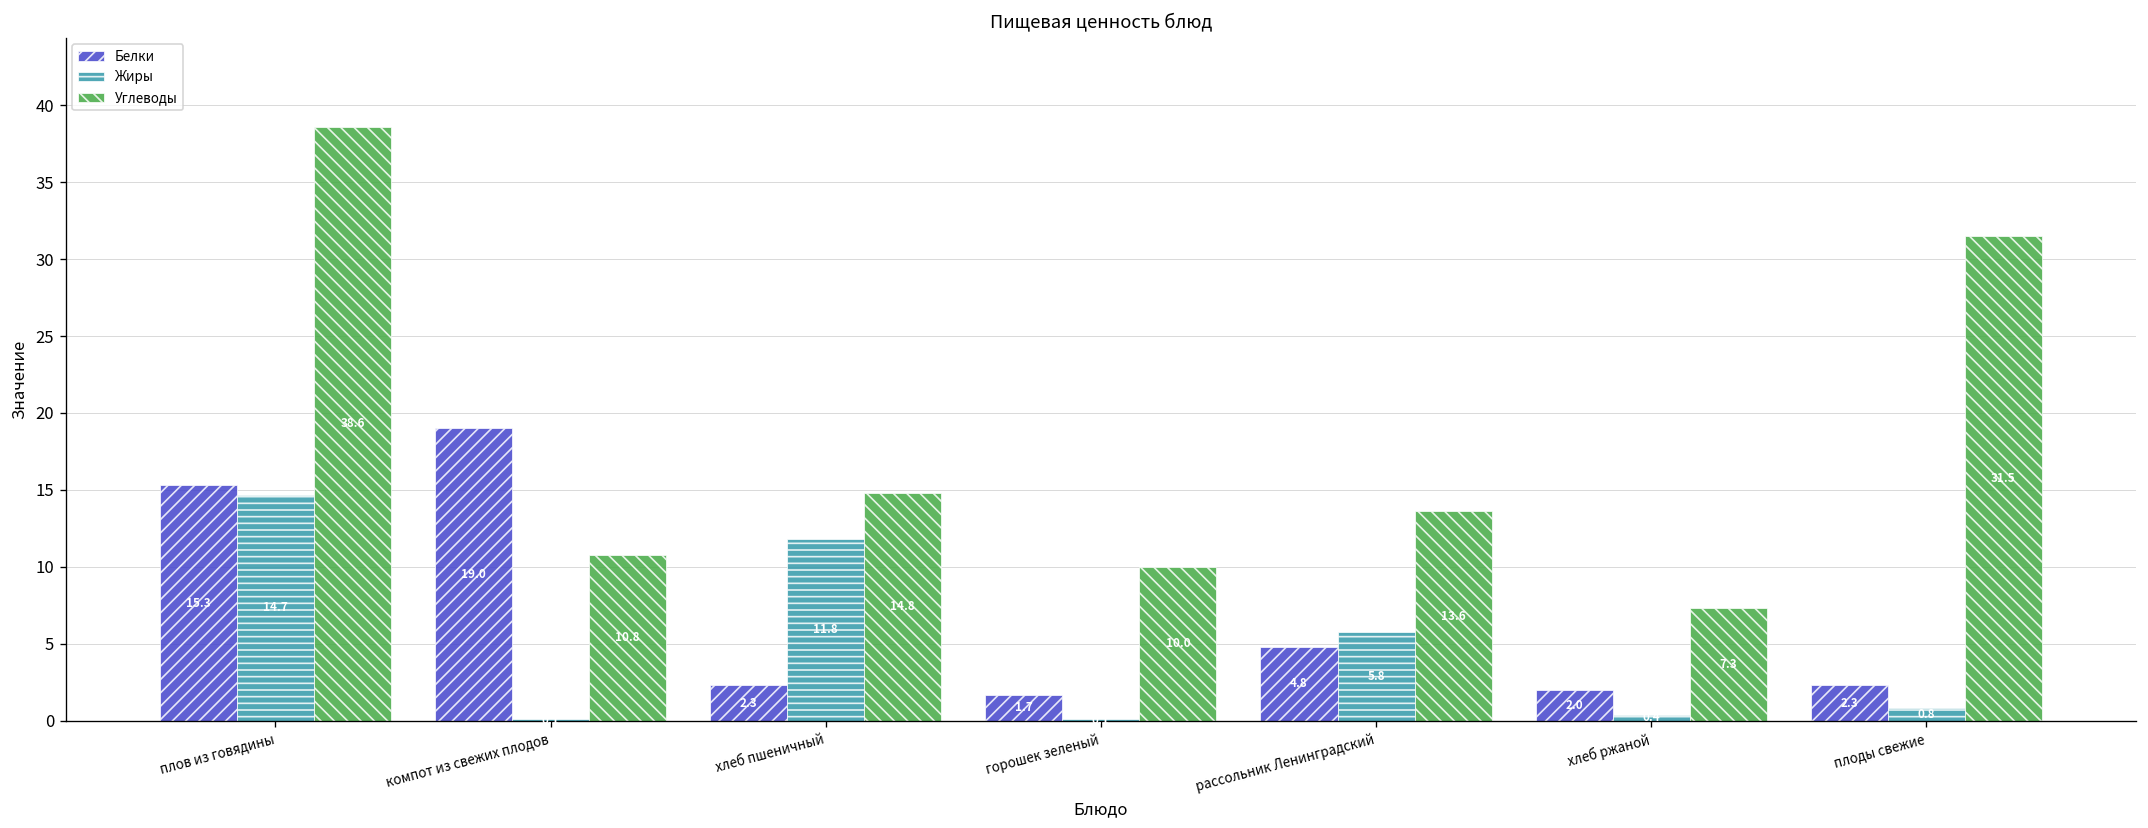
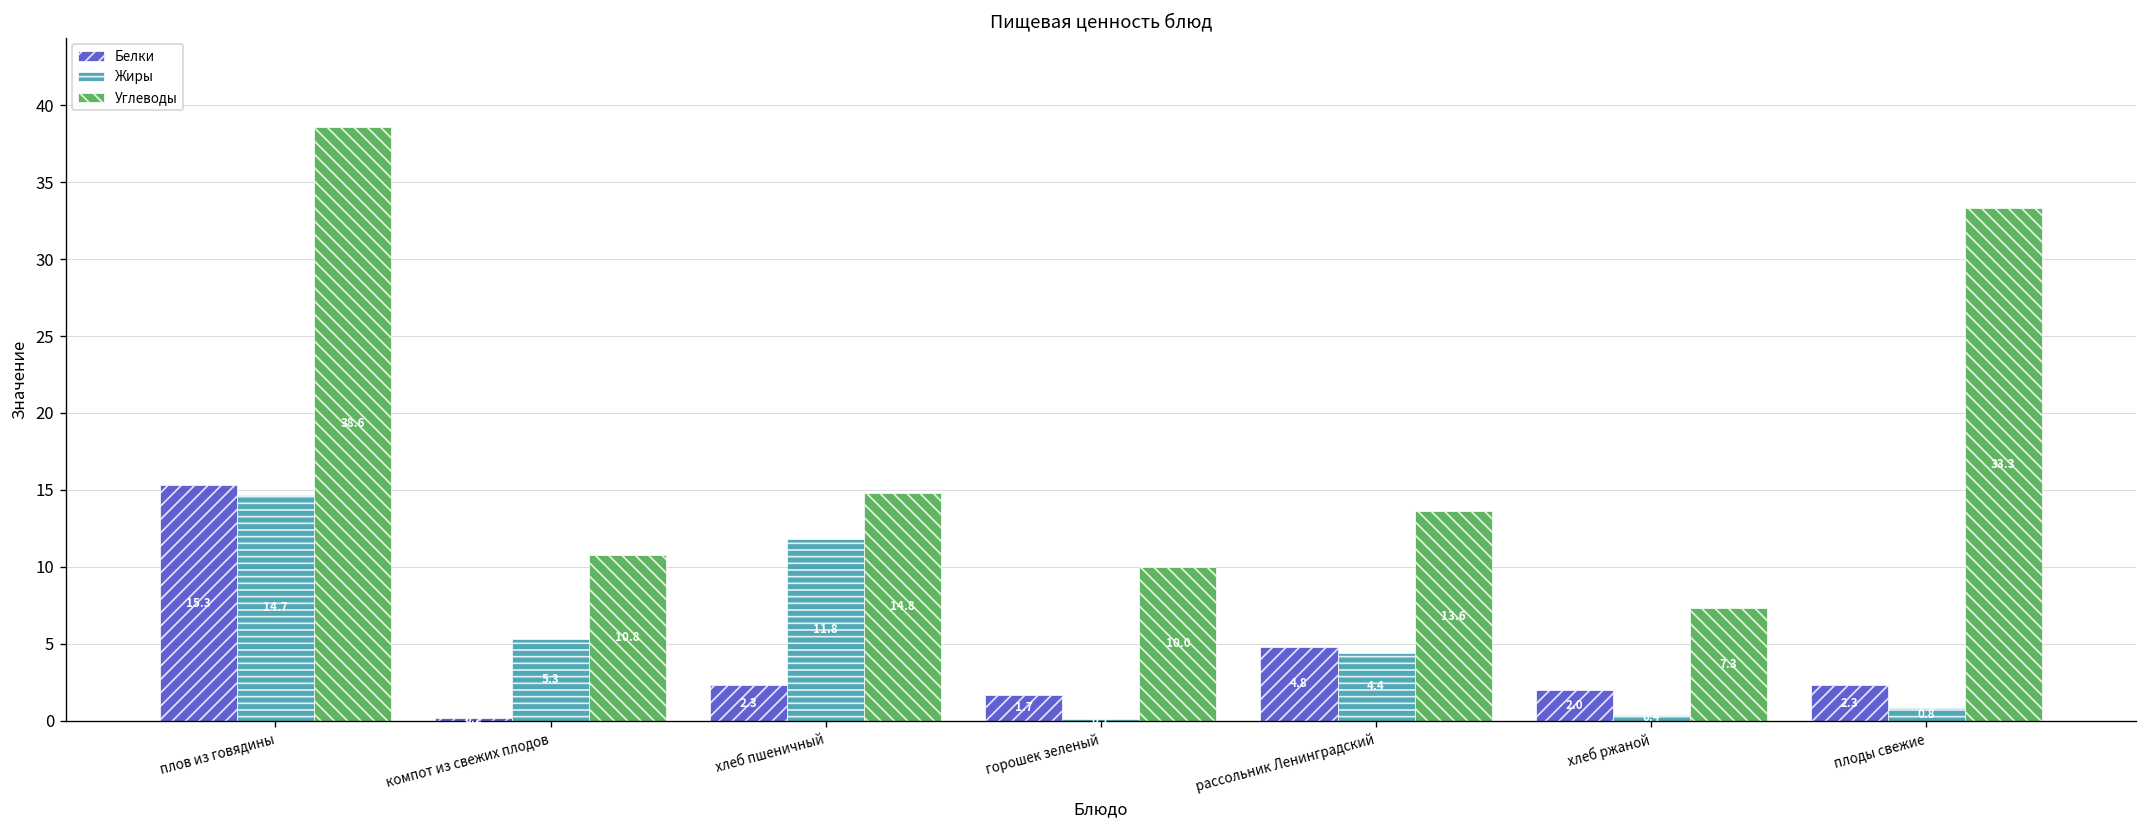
  {
    "Белки": {
-     "компот из свежих плодов": 19.0
+     "компот из свежих плодов": 0.2
    },
    "Жиры": {
      "плов из говядины": 14.7,
-     "компот из свежих плодов": 0.1,
+     "компот из свежих плодов": 5.3,
      "хлеб пшеничный": 11.8,
-     "рассольник Ленинградский": 5.8,
+     "рассольник Ленинградский": 4.4,
      "плоды свежие": 0.8
    },
    "Углеводы": {
      "плов из говядины": 38.6,
      "компот из свежих плодов": 10.8,
      "хлеб пшеничный": 14.8,
      "горошек зеленый": 10.0,
      "рассольник Ленинградский": 13.6,
      "хлеб ржаной": 7.3,
-     "плоды свежие": 31.5
+     "плоды свежие": 33.3
    }
  }
